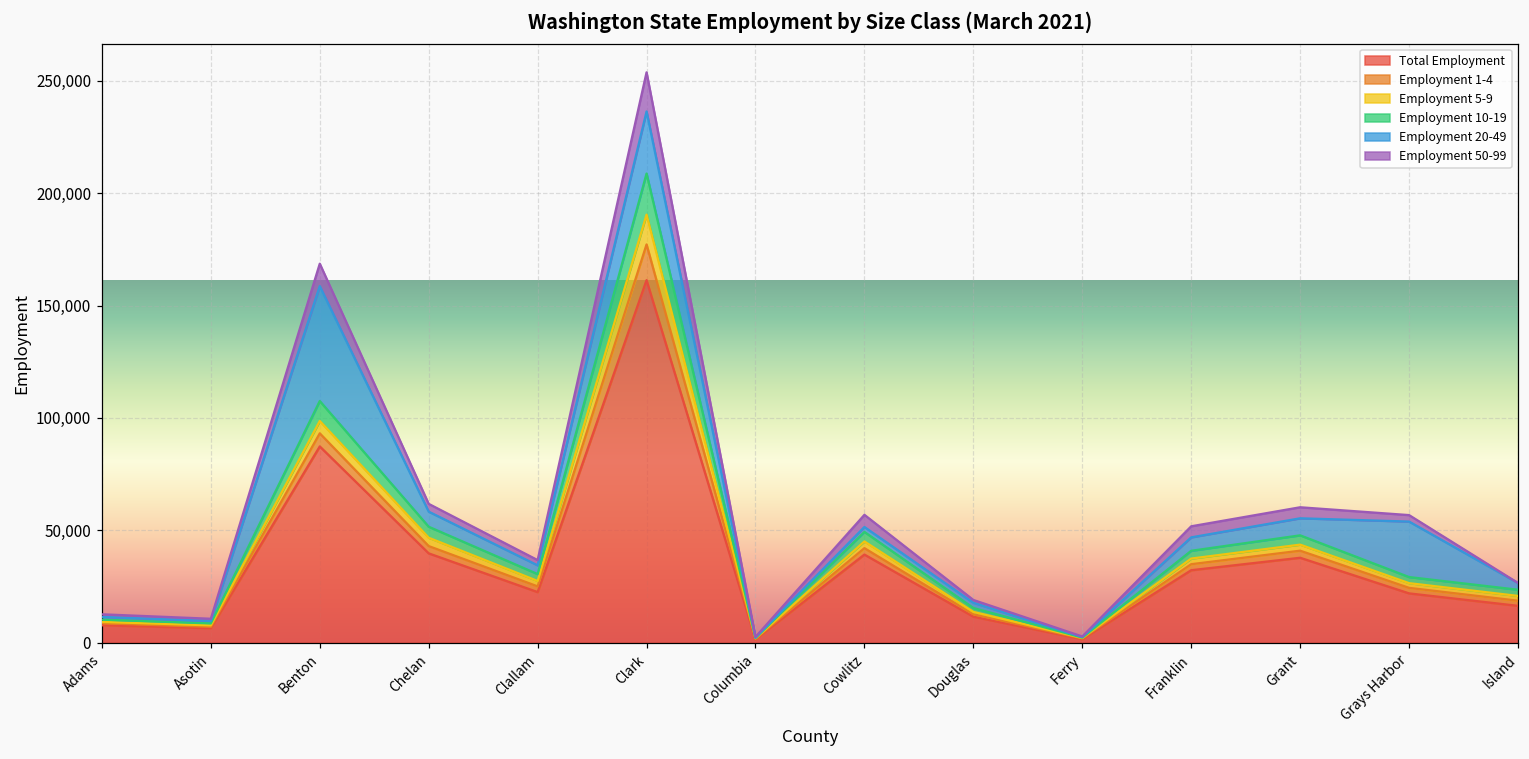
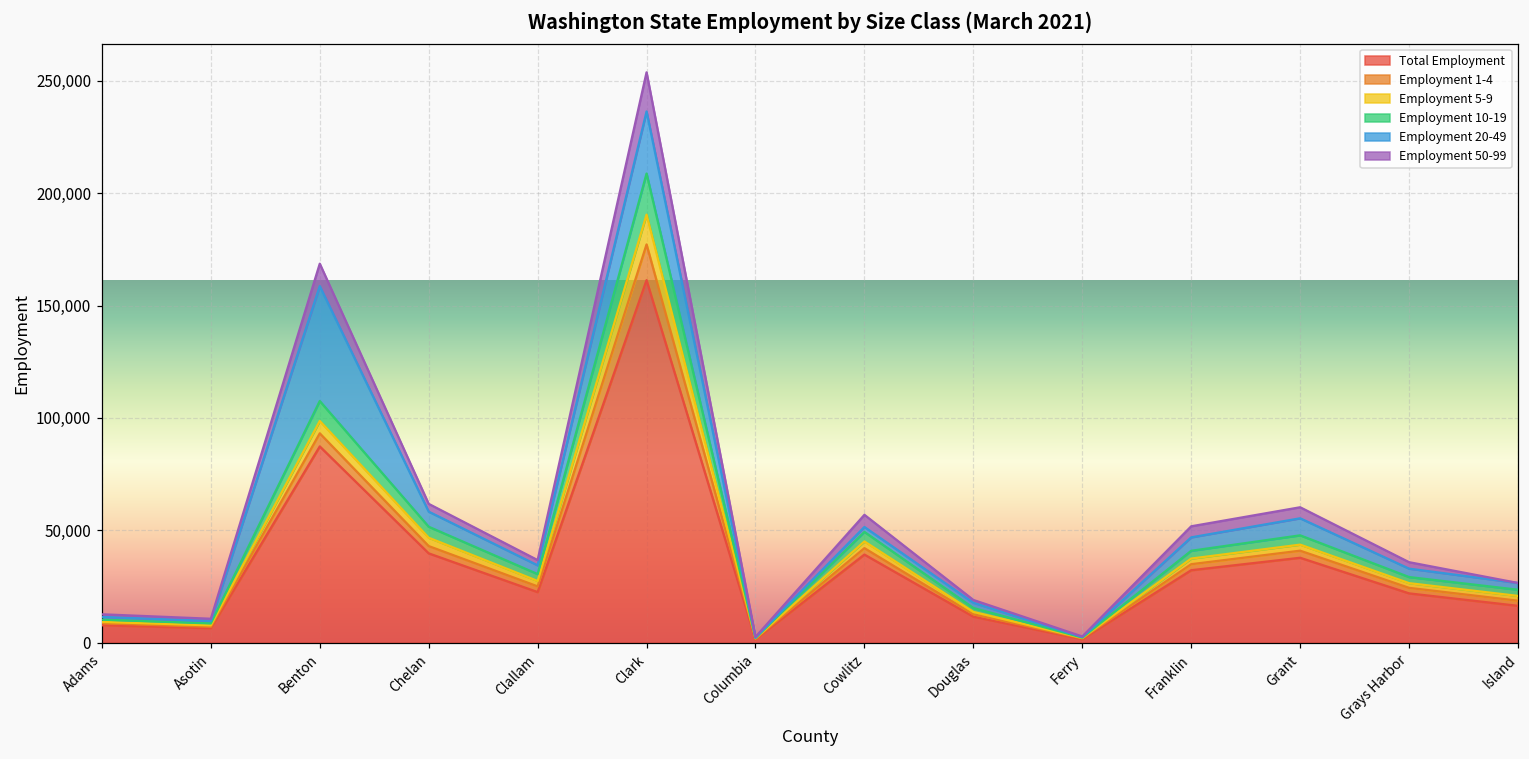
  {
    "Employment 5-9": {
      "Benton": "5,000",
      "Chelan": "4,000",
      "Clallam": "2,000",
      "Clark": "13,000",
      "Cowlitz": "3,000",
      "Franklin": "3,000",
      "Grant": "3,000",
      "Grays Harbor": "2,000",
      "Island": "2,000"
    },
    "Employment 10-19": {
      "Benton": "9,000",
      "Chelan": "5,000",
      "Clallam": "3,000",
      "Clark": "18,000",
      "Cowlitz": "4,000",
      "Douglas": "2,000",
      "Franklin": "3,000",
      "Grant": "4,000",
      "Grays Harbor": "3,000",
      "Island": "3,000"
    },
    "Employment 20-49": {
      "Benton": "51,000",
      "Chelan": "7,000",
      "Clallam": "4,000",
      "Clark": "28,000",
      "Cowlitz": "2,000",
      "Douglas": "2,000",
      "Franklin": "6,000",
      "Grant": "8,000",
-     "Grays Harbor": "25,000"
+     "Grays Harbor": "4,000"
    },
    "Employment 50-99": {
      "Benton": "10,000",
      "Chelan": "3,000",
      "Clallam": "2,000",
      "Clark": "17,000",
      "Cowlitz": "5,000",
      "Douglas": "1,000",
      "Franklin": "5,000",
      "Grant": "5,000",
      "Grays Harbor": "3,000"
    }
  }
